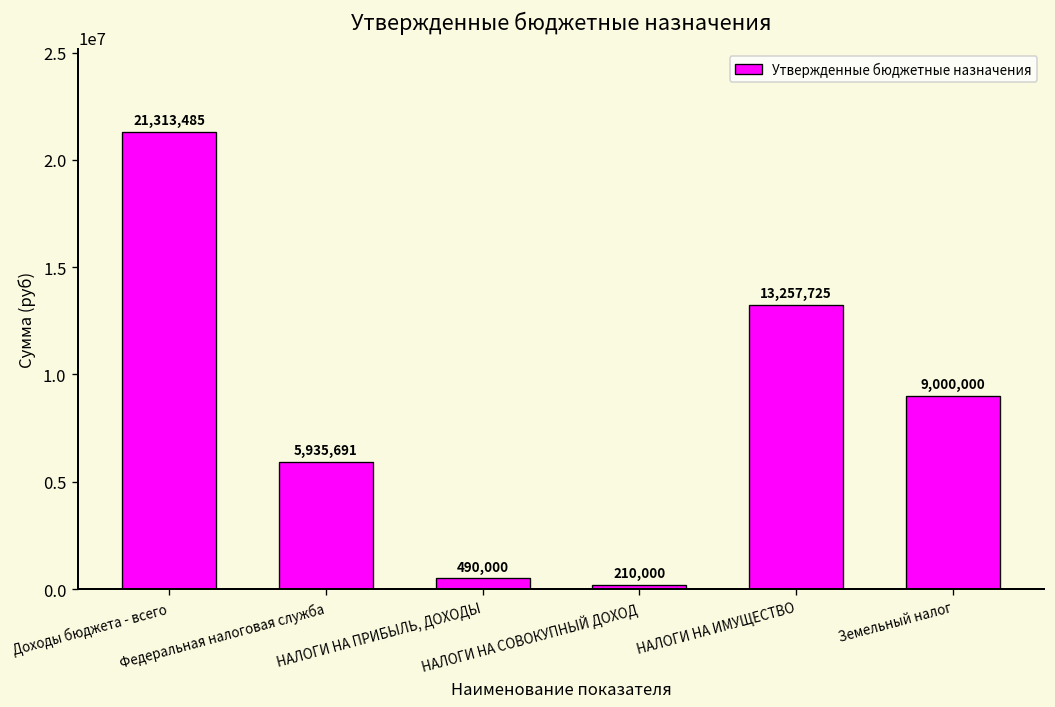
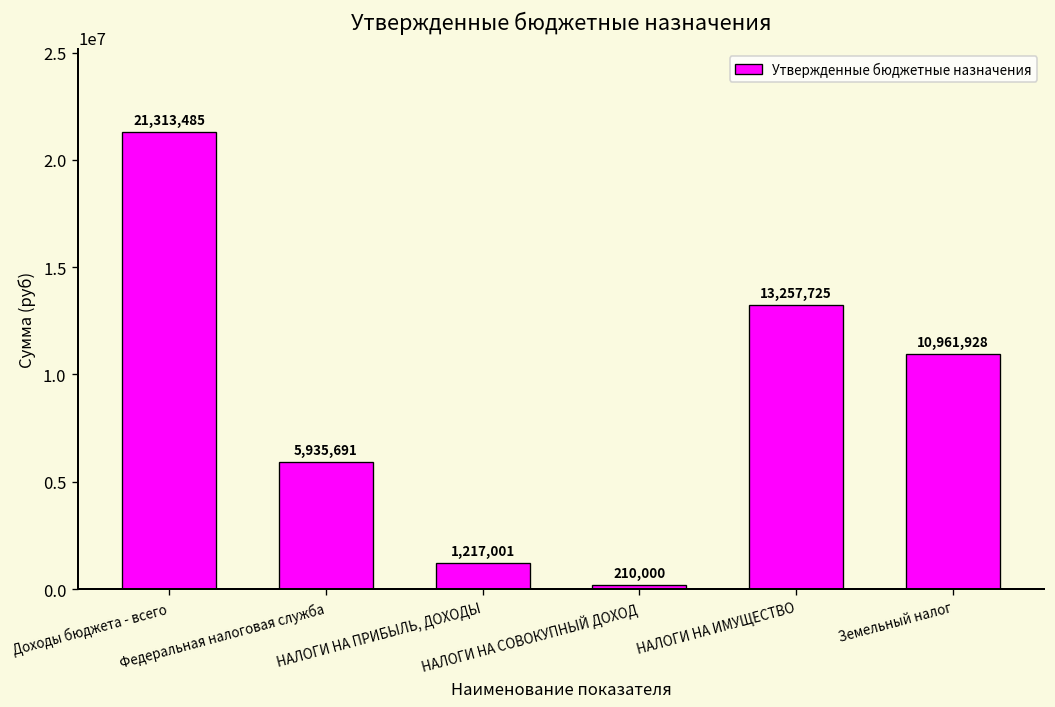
  {
    "Доходы бюджета - всего": "21,313,485",
    "Федеральная налоговая служба": "5,935,691",
-   "НАЛОГИ НА ПРИБЫЛЬ, ДОХОДЫ": "490,000",
+   "НАЛОГИ НА ПРИБЫЛЬ, ДОХОДЫ": "1,217,001",
    "НАЛОГИ НА СОВОКУПНЫЙ ДОХОД": "210,000",
    "НАЛОГИ НА ИМУЩЕСТВО": "13,257,725",
-   "Земельный налог": "9,000,000"
+   "Земельный налог": "10,961,928"
  }
